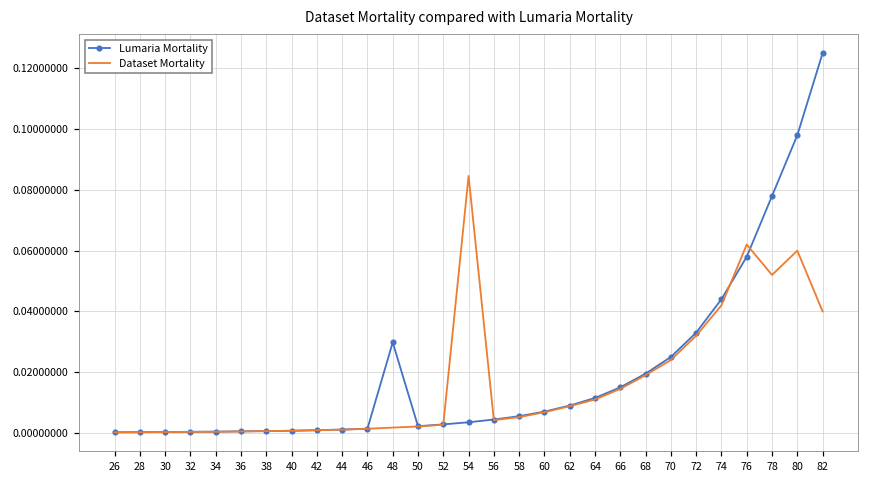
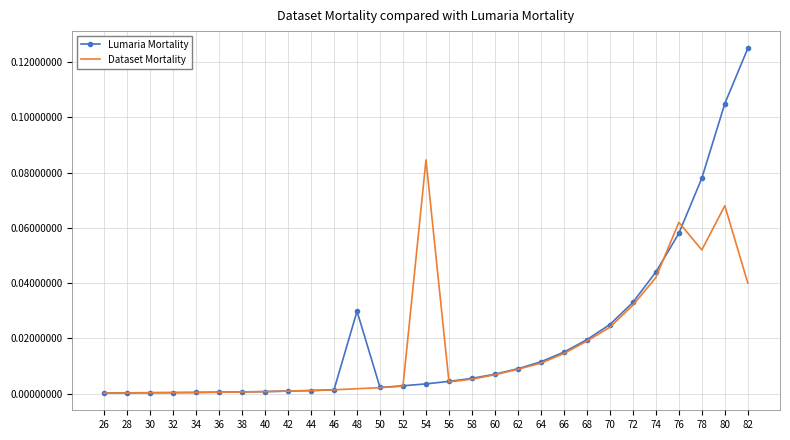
  {
    "Lumaria Mortality": {
      "48": 0.030,
      "54": 0.004,
      "70": 0.025,
      "72": 0.033,
      "74": 0.044,
      "76": 0.058,
      "78": 0.078,
-     "80": 0.098,
+     "80": 0.105,
      "82": 0.125
    },
    "Dataset Mortality": {
      "48": 0.002,
      "54": 0.085,
      "70": 0.024,
      "72": 0.032,
      "74": 0.042,
      "76": 0.062,
      "78": 0.052,
-     "80": 0.060,
+     "80": 0.068,
      "82": 0.040
    }
  }
